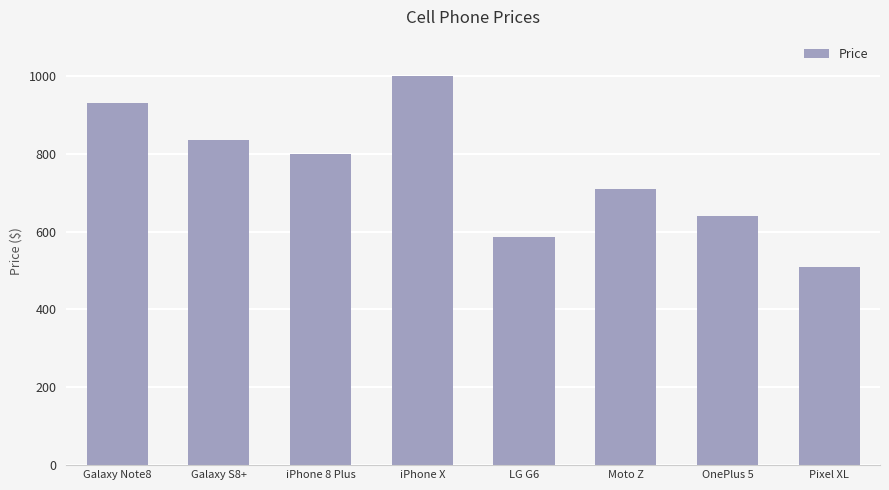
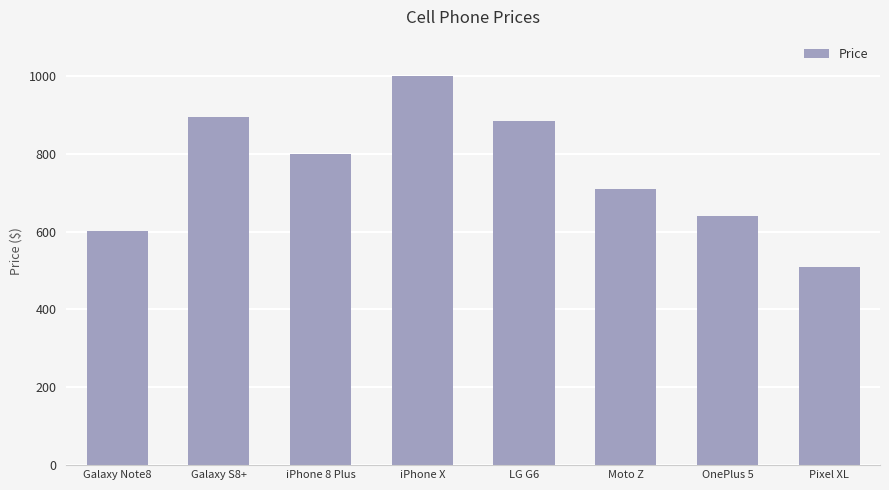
  {
-   "Galaxy Note8": 930,
-   "Galaxy S8+": 840,
+   "Galaxy Note8": 600,
+   "Galaxy S8+": 890,
    "iPhone 8 Plus": 800,
    "iPhone X": 1000,
-   "LG G6": 590,
+   "LG G6": 880,
    "Moto Z": 710,
    "OnePlus 5": 640,
    "Pixel XL": 510
  }
